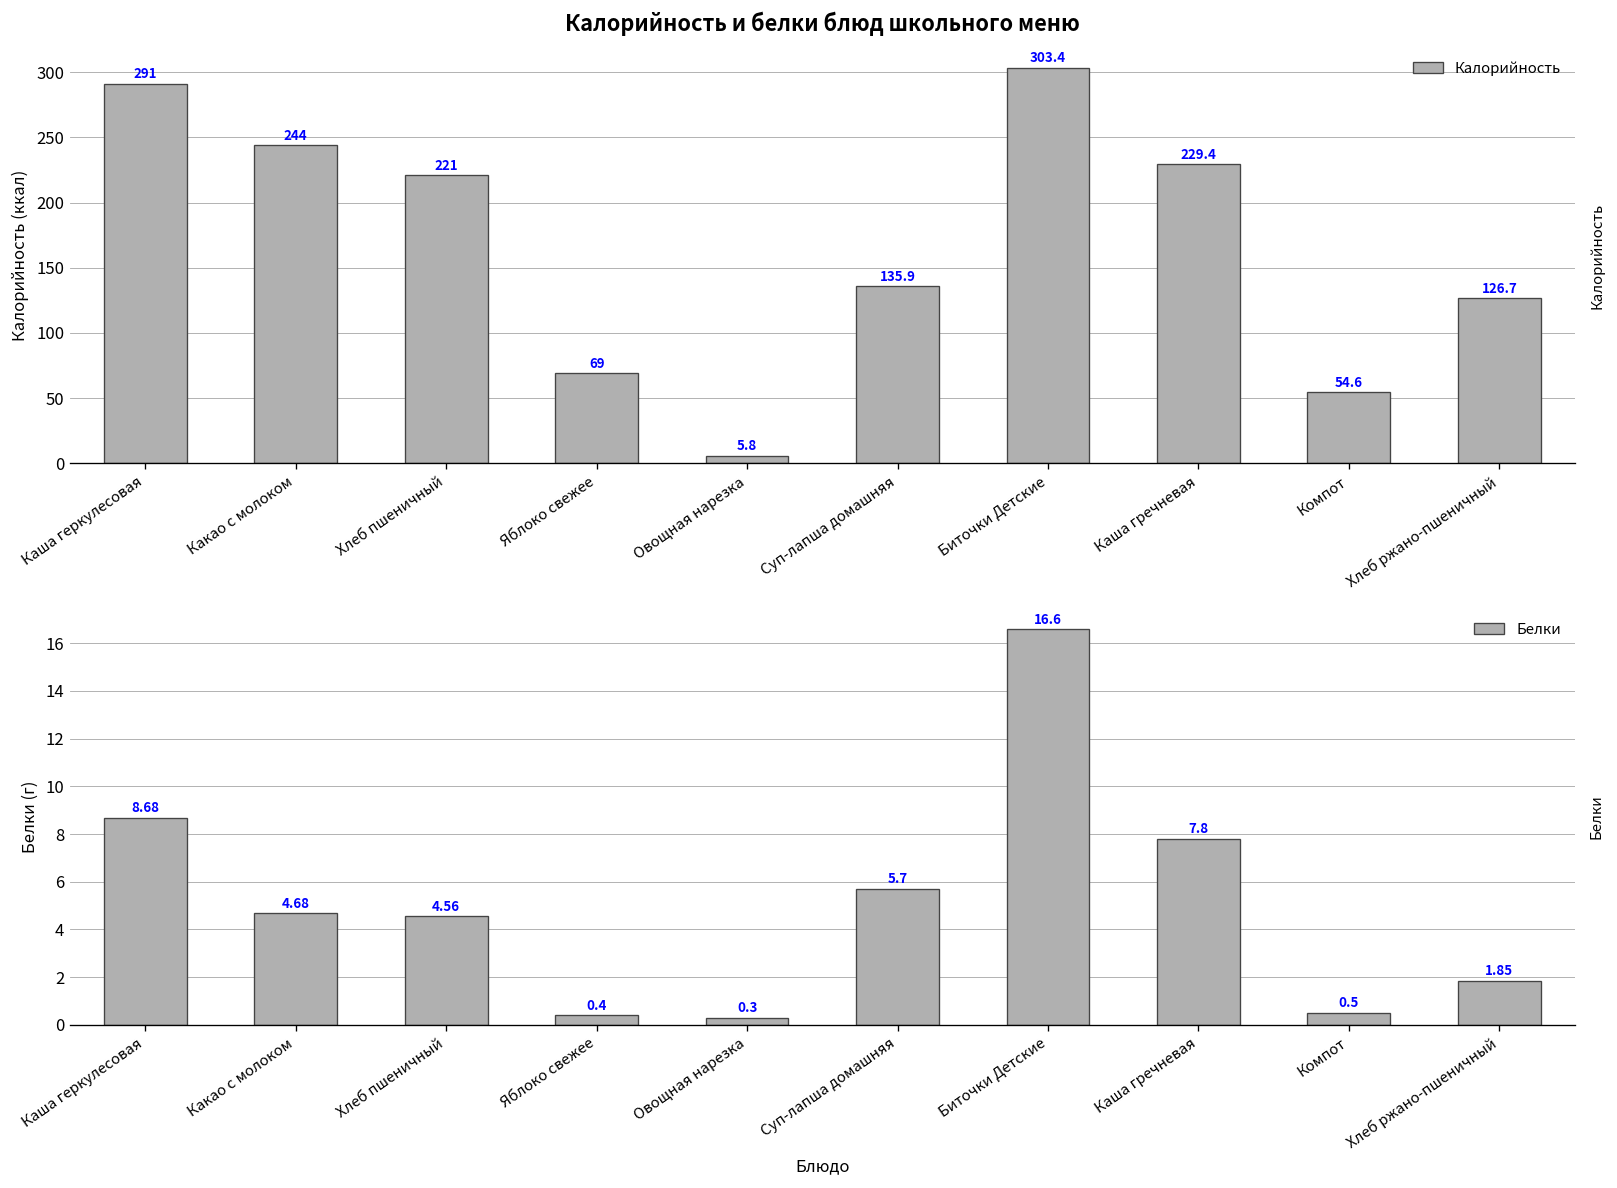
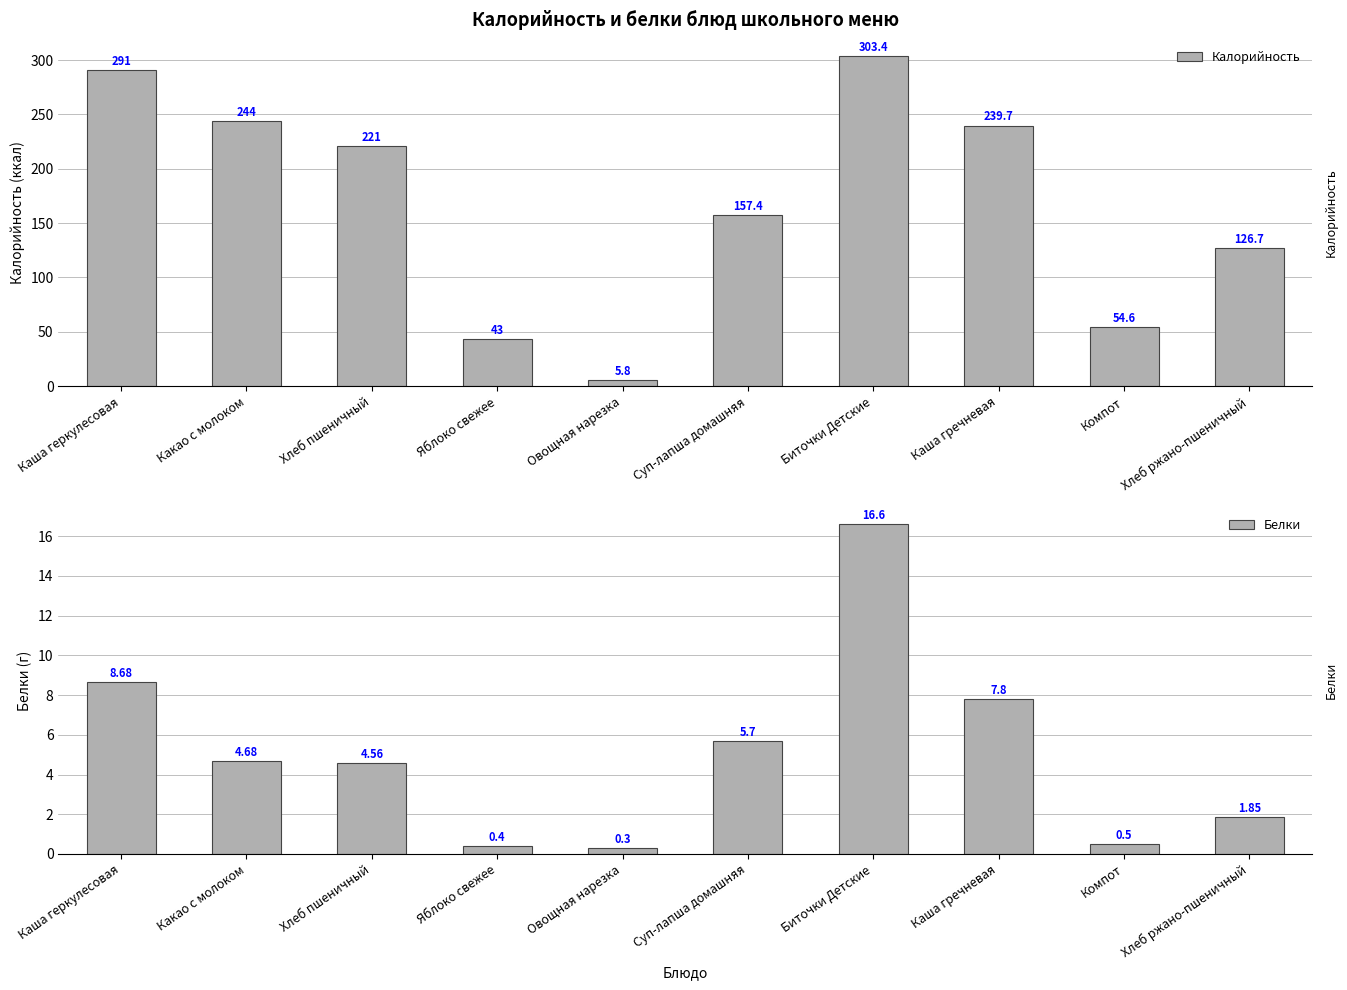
  {
    "Калорийность и белки блюд школьного меню": {
      "Каша геркулесовая": 291,
      "Какао с молоком": 244,
      "Хлеб пшеничный": 221,
-     "Яблоко свежее": 69,
+     "Яблоко свежее": 43,
      "Овощная нарезка": 5.8,
-     "Суп-лапша домашняя": 135.9,
+     "Суп-лапша домашняя": 157.4,
      "Биточки Детские": 303.4,
-     "Каша гречневая": 229.4,
+     "Каша гречневая": 239.7,
      "Компот": 54.6,
      "Хлеб ржано-пшеничный": 126.7
    }
  }
